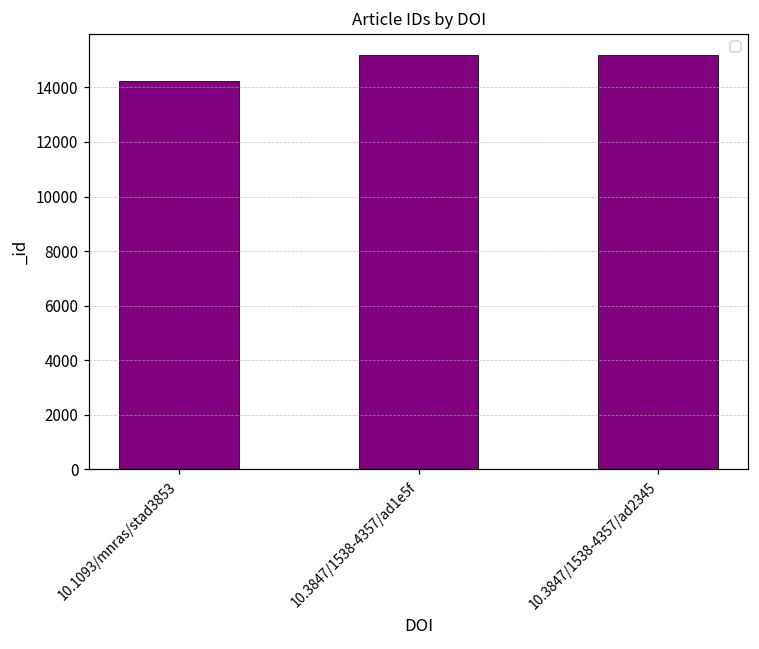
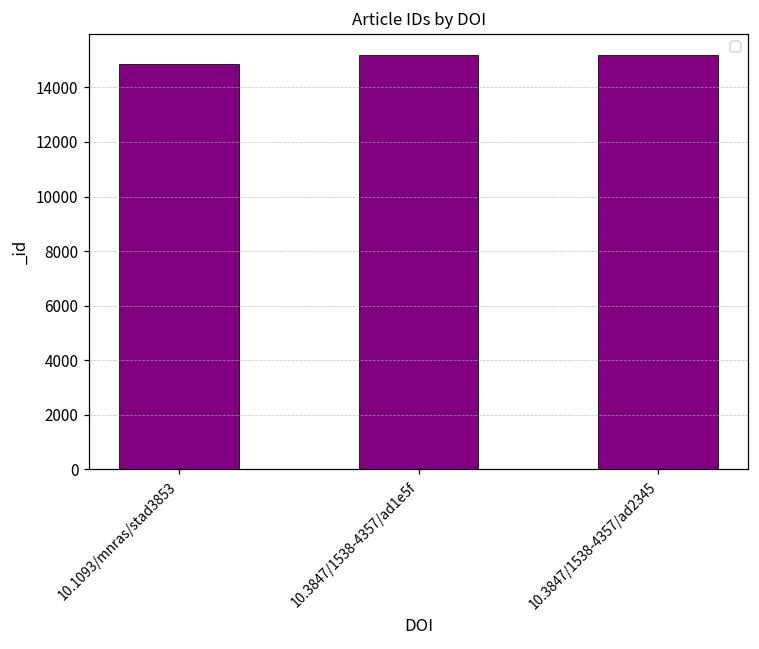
  {
-   "10.1093/mnras/stad3853": 14200,
+   "10.1093/mnras/stad3853": 14900,
    "10.3847/1538-4357/ad1e5f": 15200,
    "10.3847/1538-4357/ad2345": 15200
  }
